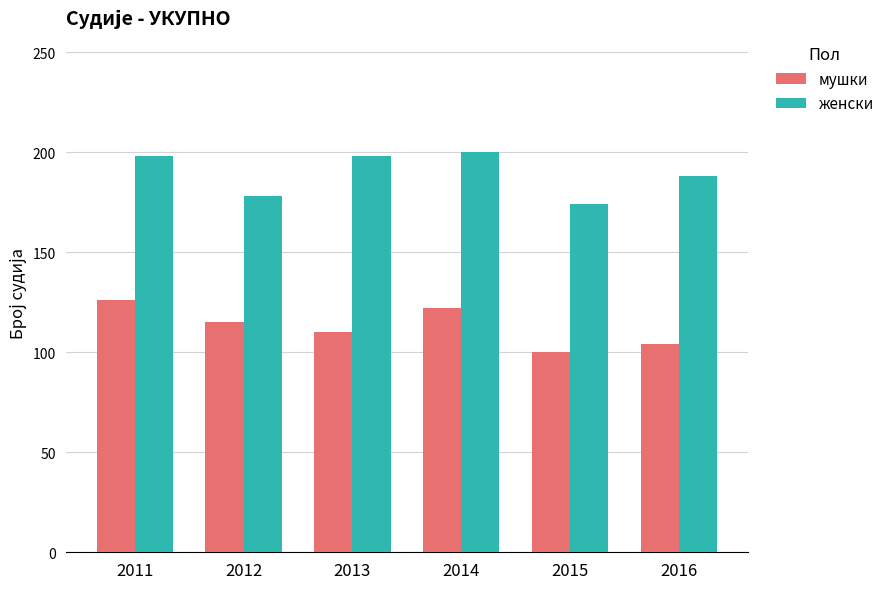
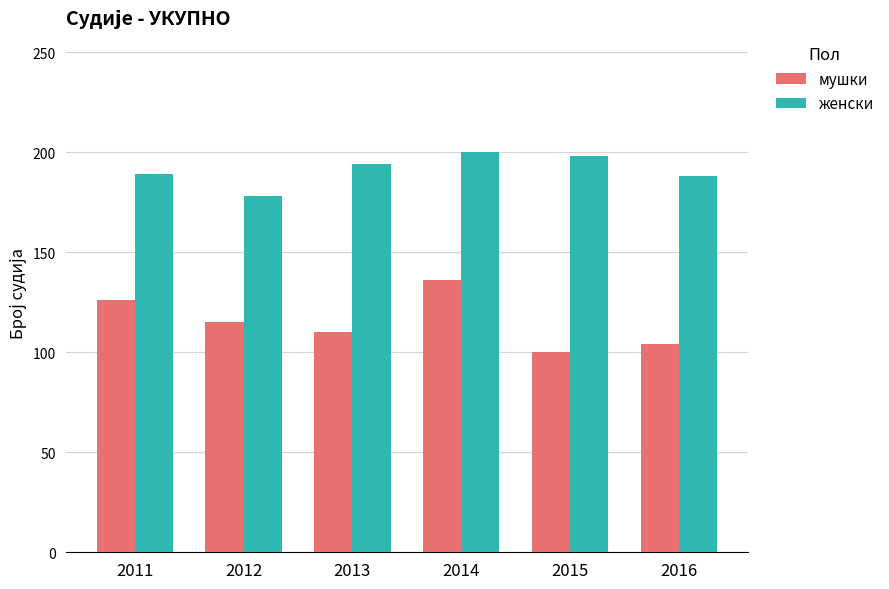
  {
    "мушки": {
      "2011": 126,
      "2012": 115,
      "2013": 110,
-     "2014": 122,
+     "2014": 136,
      "2015": 100,
      "2016": 104
    },
    "женски": {
-     "2011": 198,
+     "2011": 189,
      "2012": 178,
-     "2013": 198,
+     "2013": 194,
      "2014": 200,
-     "2015": 174,
+     "2015": 198,
      "2016": 188
    }
  }
